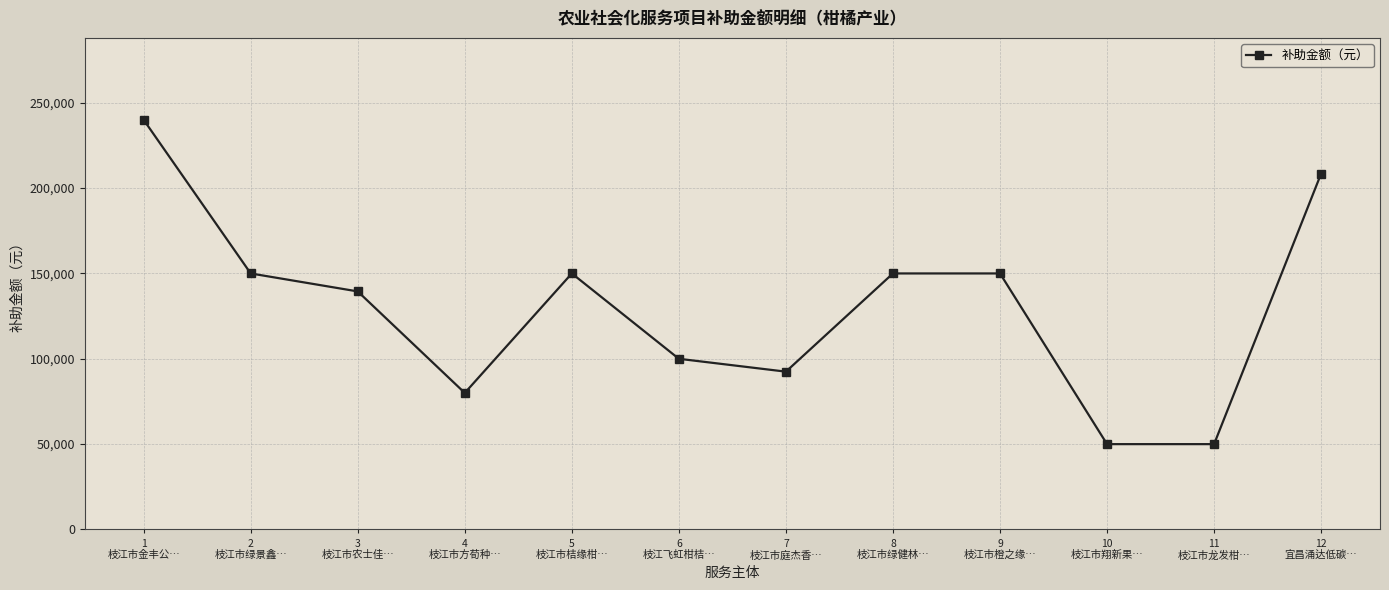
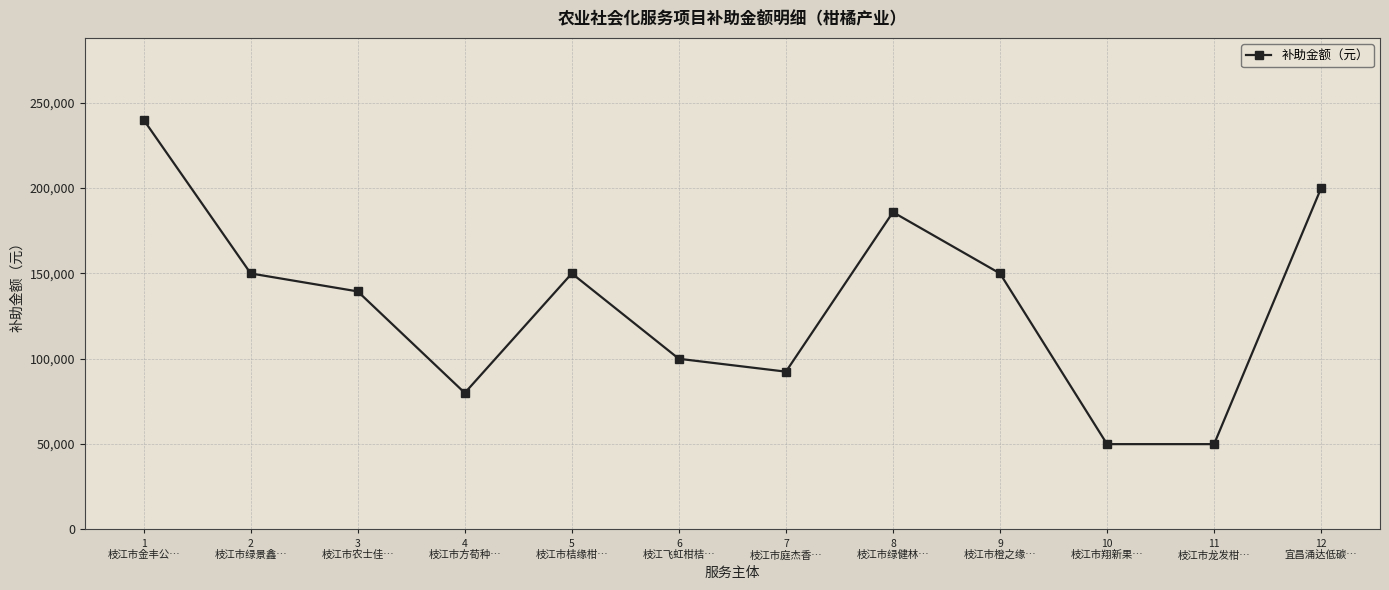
  {
    "1 枝江市金丰公…": "240,000",
    "2 枝江市绿景鑫…": "150,000",
    "3 枝江市农士佳…": "139,000",
    "4 枝江市方荀种…": "80,000",
    "5 枝江市桔缘柑…": "150,000",
    "6 枝江飞虹柑桔…": "100,000",
    "7 枝江市庭杰香…": "92,000",
-   "8 枝江市绿健林…": "150,000",
+   "8 枝江市绿健林…": "186,000",
    "9 枝江市橙之缘…": "150,000",
    "10 枝江市翔新果…": "50,000",
    "11 枝江市龙发柑…": "50,000",
-   "12 宜昌涌达低碳…": "208,000"
+   "12 宜昌涌达低碳…": "200,000"
  }
